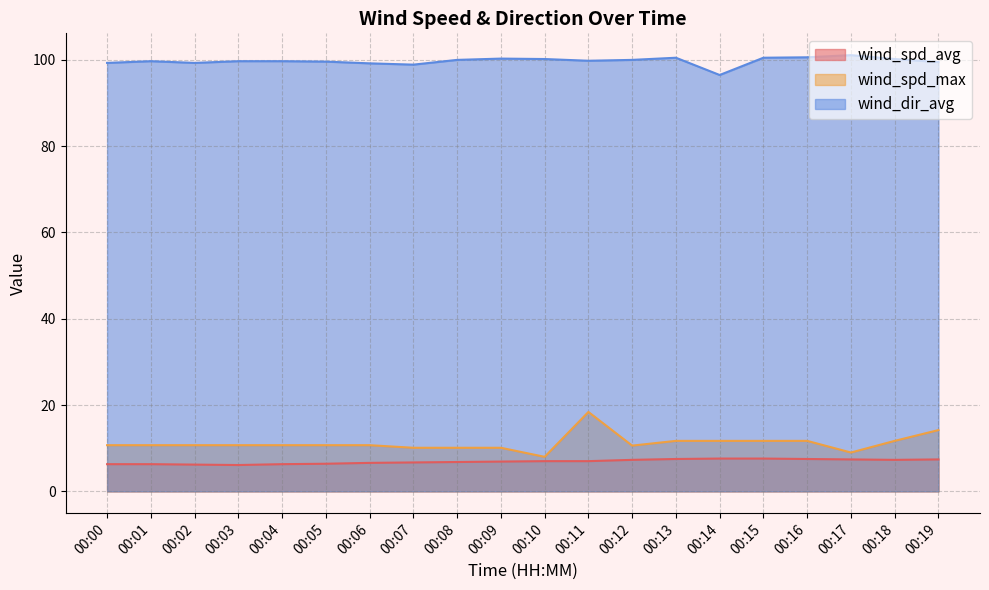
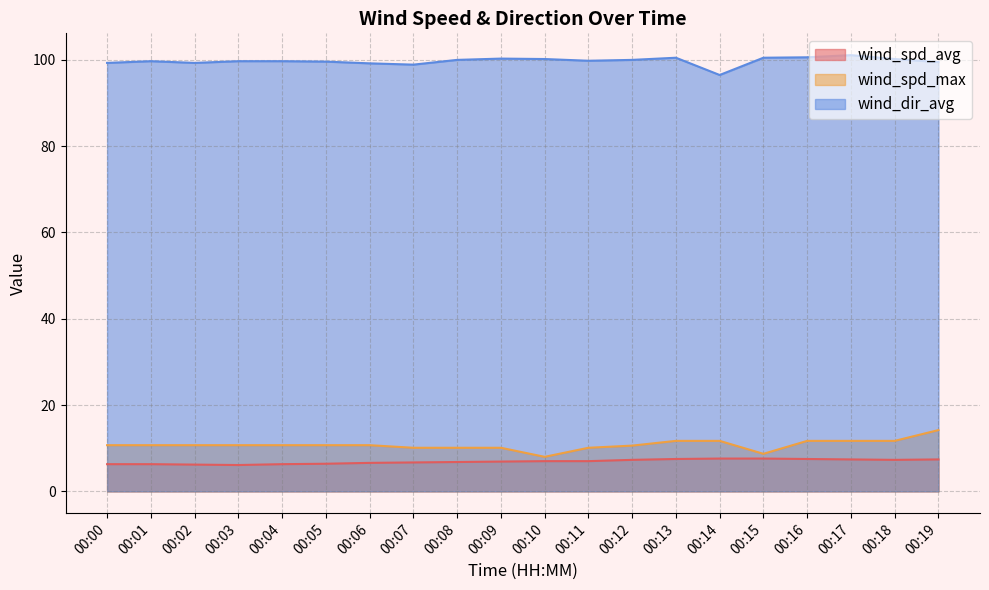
  {
    "wind_spd_avg": {
      "00:00": 6,
      "00:01": 6,
      "00:02": 6,
      "00:03": 6,
      "00:04": 6,
      "00:05": 6,
      "00:06": 7,
      "00:07": 7,
      "00:08": 7,
      "00:09": 7,
      "00:10": 7,
      "00:11": 7,
      "00:12": 7,
      "00:13": 8,
      "00:14": 8,
      "00:15": 8,
      "00:16": 8,
      "00:17": 7,
      "00:18": 7,
      "00:19": 7
    },
    "wind_spd_max": {
      "00:00": 11,
      "00:01": 11,
      "00:02": 11,
      "00:03": 11,
      "00:04": 11,
      "00:05": 11,
      "00:06": 11,
      "00:07": 10,
      "00:08": 10,
      "00:09": 10,
      "00:10": 8,
-     "00:11": 18,
+     "00:11": 10,
      "00:12": 11,
      "00:13": 12,
      "00:14": 12,
-     "00:15": 12,
+     "00:15": 9,
      "00:16": 12,
-     "00:17": 9,
+     "00:17": 12,
      "00:18": 12,
      "00:19": 14
    },
    "wind_dir_avg": {
      "00:00": 99,
      "00:01": 100,
      "00:02": 99,
      "00:03": 100,
      "00:04": 100,
      "00:05": 100,
      "00:06": 99,
      "00:07": 99,
      "00:08": 100,
      "00:09": 100,
      "00:10": 100,
      "00:11": 100,
      "00:12": 100,
      "00:13": 101,
      "00:14": 97,
      "00:15": 101,
      "00:16": 101
    }
  }
